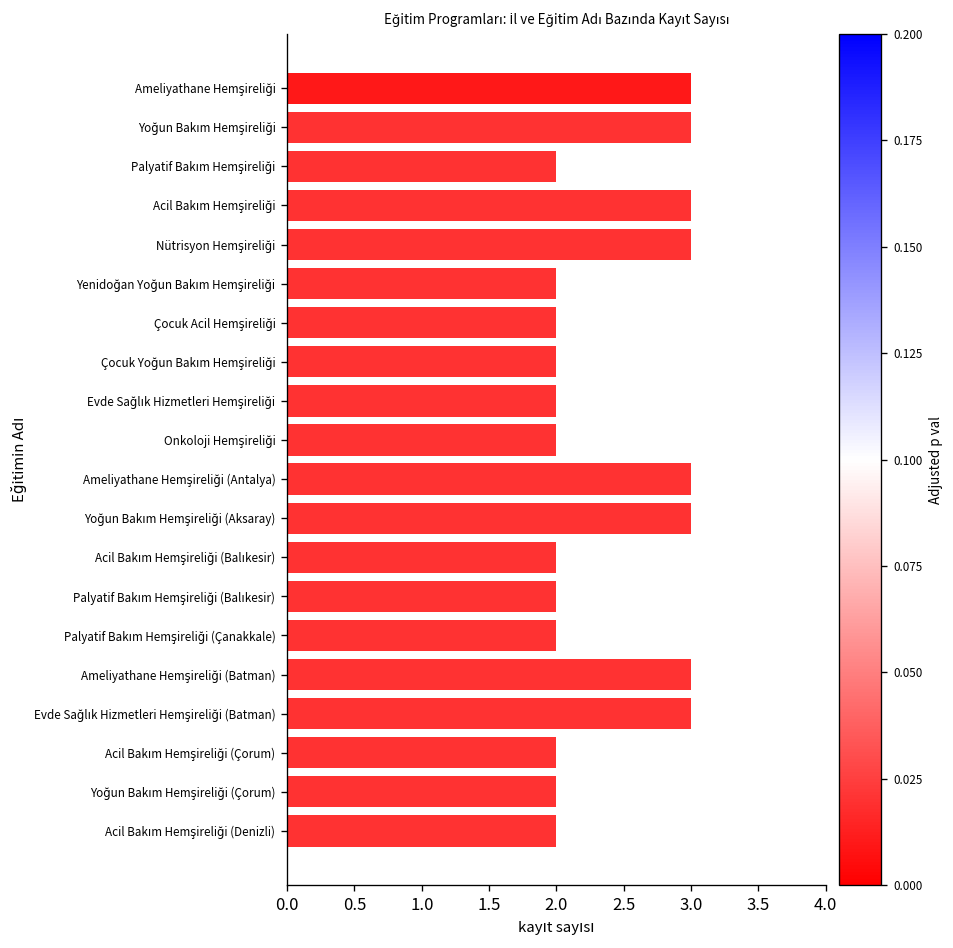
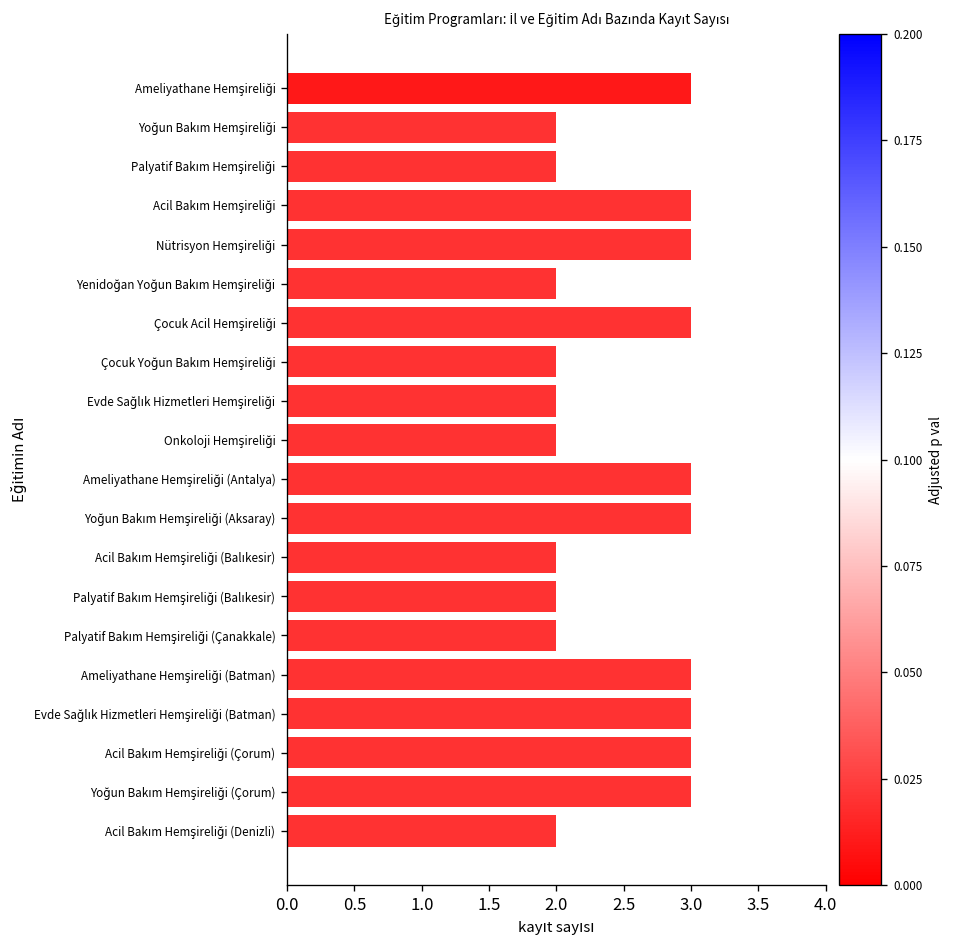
  {
    "Ameliyathane Hemşireliği": 3,
-   "Yoğun Bakım Hemşireliği": 3,
+   "Yoğun Bakım Hemşireliği": 2,
    "Palyatif Bakım Hemşireliği": 2,
    "Acil Bakım Hemşireliği": 3,
    "Nütrisyon Hemşireliği": 3,
    "Yenidoğan Yoğun Bakım Hemşireliği": 2,
-   "Çocuk Acil Hemşireliği": 2,
+   "Çocuk Acil Hemşireliği": 3,
    "Çocuk Yoğun Bakım Hemşireliği": 2,
    "Evde Sağlık Hizmetleri Hemşireliği": 2,
    "Onkoloji Hemşireliği": 2,
    "Ameliyathane Hemşireliği (Antalya)": 3,
    "Yoğun Bakım Hemşireliği (Aksaray)": 3,
    "Acil Bakım Hemşireliği (Balıkesir)": 2,
    "Palyatif Bakım Hemşireliği (Balıkesir)": 2,
    "Palyatif Bakım Hemşireliği (Çanakkale)": 2,
    "Ameliyathane Hemşireliği (Batman)": 3,
    "Evde Sağlık Hizmetleri Hemşireliği (Batman)": 3,
-   "Acil Bakım Hemşireliği (Çorum)": 2,
-   "Yoğun Bakım Hemşireliği (Çorum)": 2,
+   "Acil Bakım Hemşireliği (Çorum)": 3,
+   "Yoğun Bakım Hemşireliği (Çorum)": 3,
    "Acil Bakım Hemşireliği (Denizli)": 2
  }
